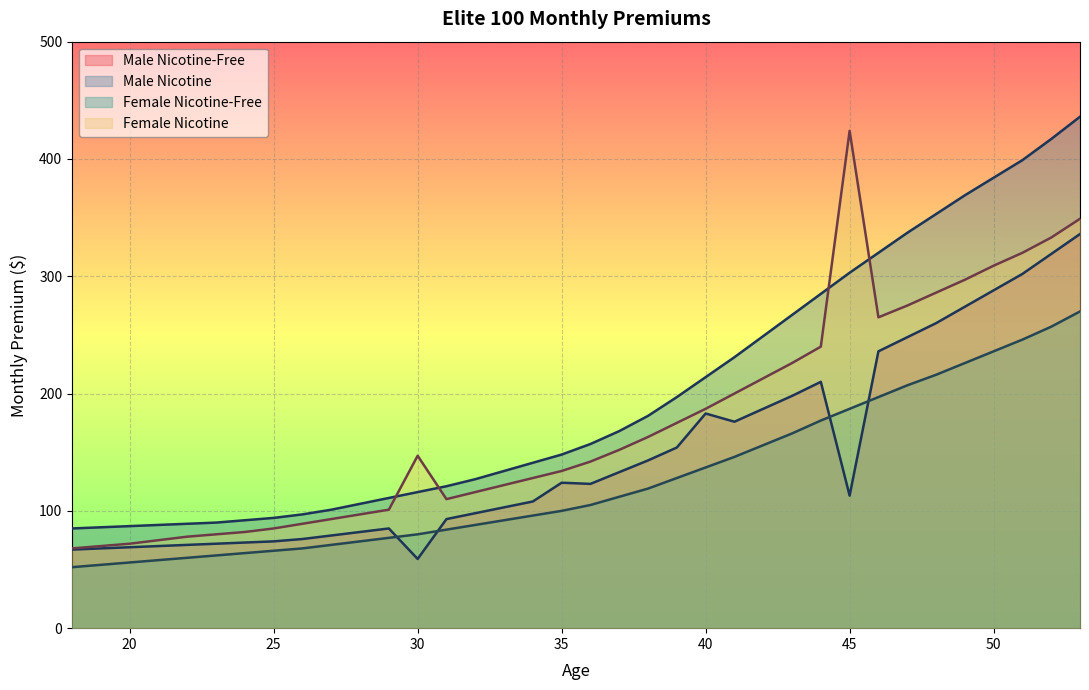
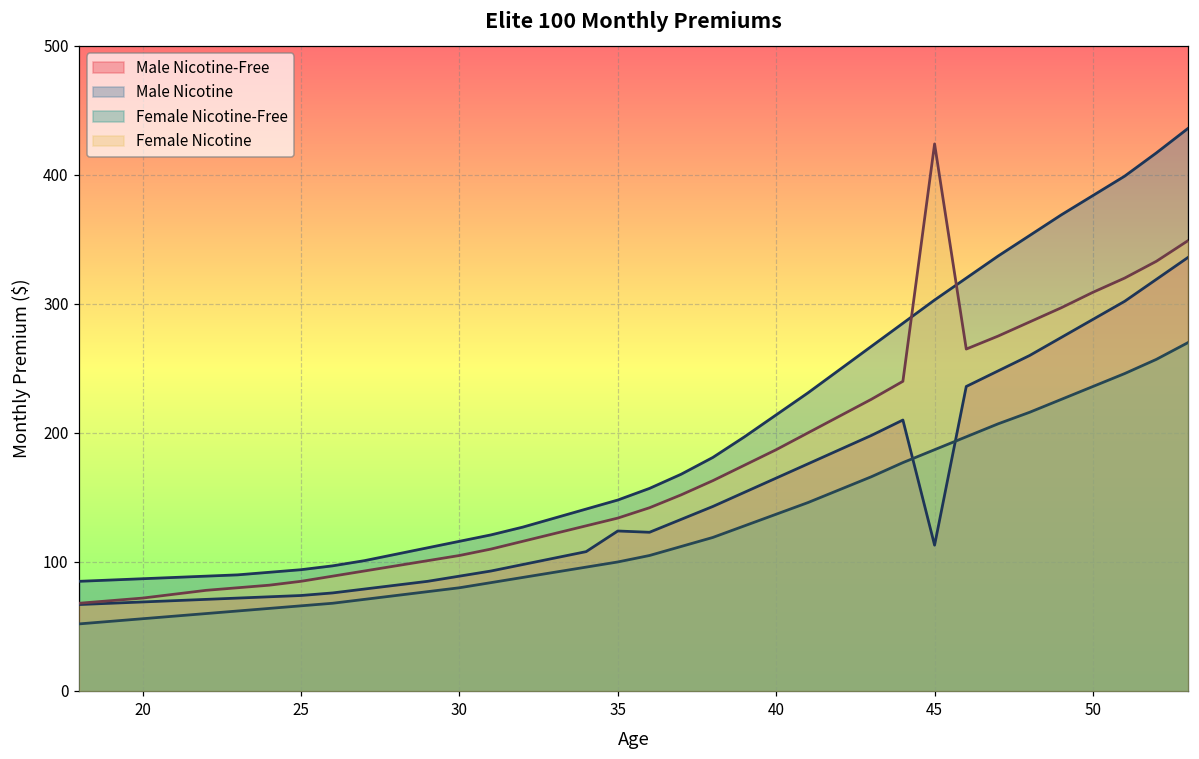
  {
    "Male Nicotine-Free": {
      "20": 69,
      "25": 74,
-     "30": 59,
+     "30": 89,
      "35": 124,
-     "40": 183,
+     "40": 165,
      "45": 113,
      "50": 288
    },
    "Female Nicotine": {
      "20": 72,
      "25": 85,
-     "30": 147,
+     "30": 105,
      "35": 134,
      "40": 187,
      "45": 424,
      "50": 309
    }
  }
